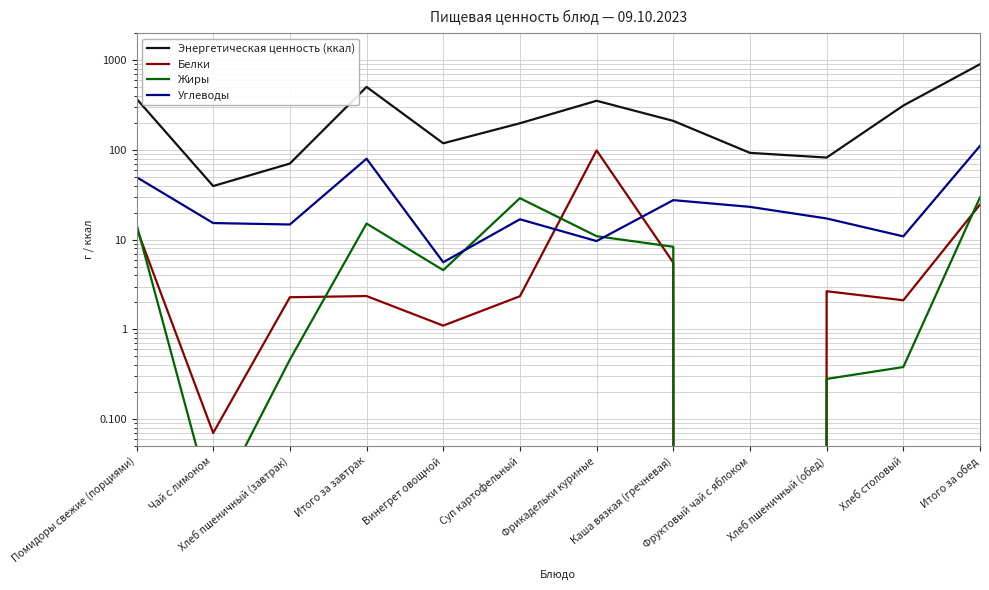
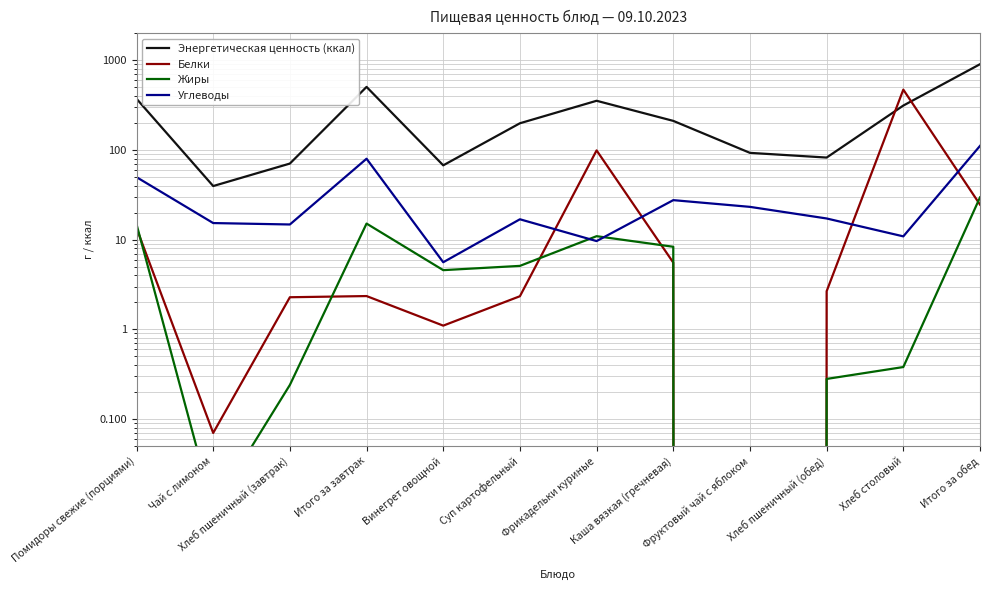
  {
    "Энергетическая ценность (ккал)": {
      "Помидоры свежие (порциями)": 370,
      "Чай с лимоном": 40,
      "Хлеб пшеничный (завтрак)": 70,
      "Итого за завтрак": 500,
-     "Винегрет овощной": 120,
+     "Винегрет овощной": 70,
      "Суп картофельный": 200,
      "Фрикадельки куриные": 350,
      "Каша вязкая (гречневая)": 210,
      "Фруктовый чай с яблоком": 90,
      "Хлеб пшеничный (обед)": 80,
      "Хлеб столовый": 310,
      "Итого за обед": 900
    },
    "Белки": {
      "Помидоры свежие (порциями)": 13,
      "Чай с лимоном": 0.07,
      "Хлеб пшеничный (завтрак)": 2.3,
      "Итого за завтрак": 2.4,
      "Винегрет овощной": 1.1,
      "Суп картофельный": 2.3,
      "Фрикадельки куриные": 100,
      "Каша вязкая (гречневая)": 6,
      "Хлеб пшеничный (обед)": 2.7,
-     "Хлеб столовый": 2.1,
+     "Хлеб столовый": 500,
      "Итого за обед": 25
    },
    "Жиры": {
      "Помидоры свежие (порциями)": 15,
-     "Хлеб пшеничный (завтрак)": 0.5,
+     "Хлеб пшеничный (завтрак)": 0.24,
      "Итого за завтрак": 15,
      "Винегрет овощной": 5,
-     "Суп картофельный": 29,
+     "Суп картофельный": 5,
      "Фрикадельки куриные": 11,
      "Каша вязкая (гречневая)": 8,
      "Хлеб пшеничный (обед)": 0.28,
      "Хлеб столовый": 0.38,
      "Итого за обед": 30
    },
    "Углеводы": {
      "Помидоры свежие (порциями)": 50,
      "Чай с лимоном": 15,
      "Хлеб пшеничный (завтрак)": 15,
      "Итого за завтрак": 80,
      "Винегрет овощной": 6,
      "Суп картофельный": 17,
      "Фрикадельки куриные": 10,
      "Каша вязкая (гречневая)": 28,
      "Фруктовый чай с яблоком": 23,
      "Хлеб пшеничный (обед)": 17,
      "Хлеб столовый": 11,
      "Итого за обед": 110
    }
  }
